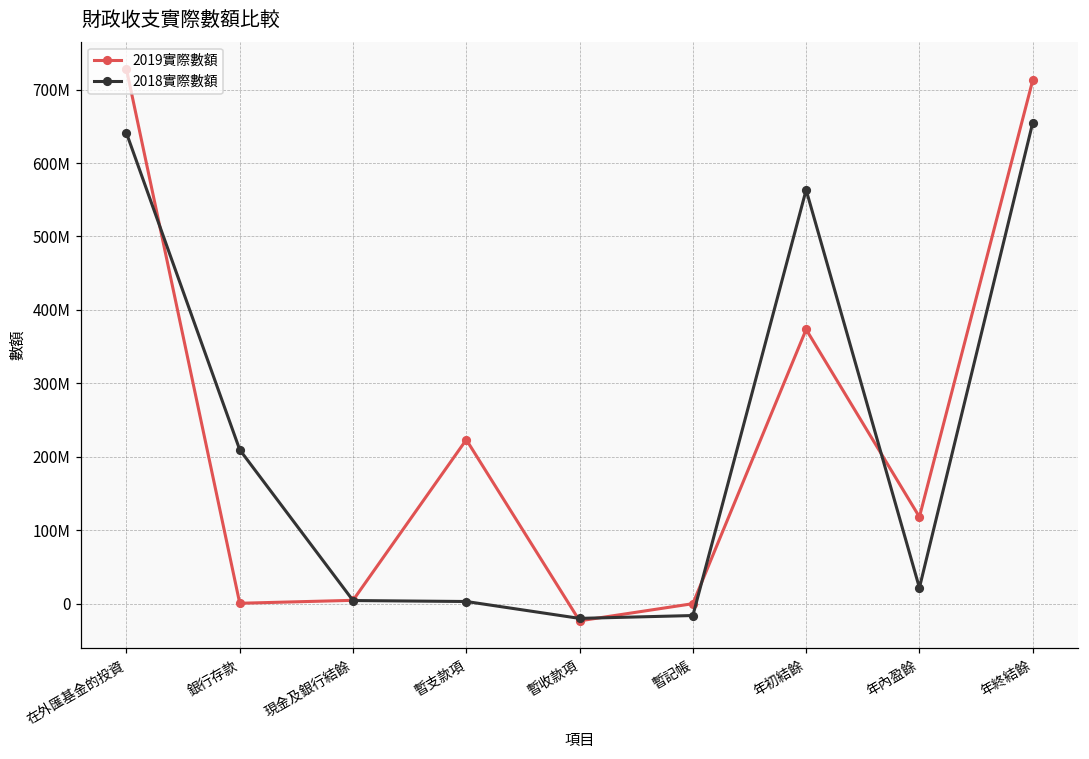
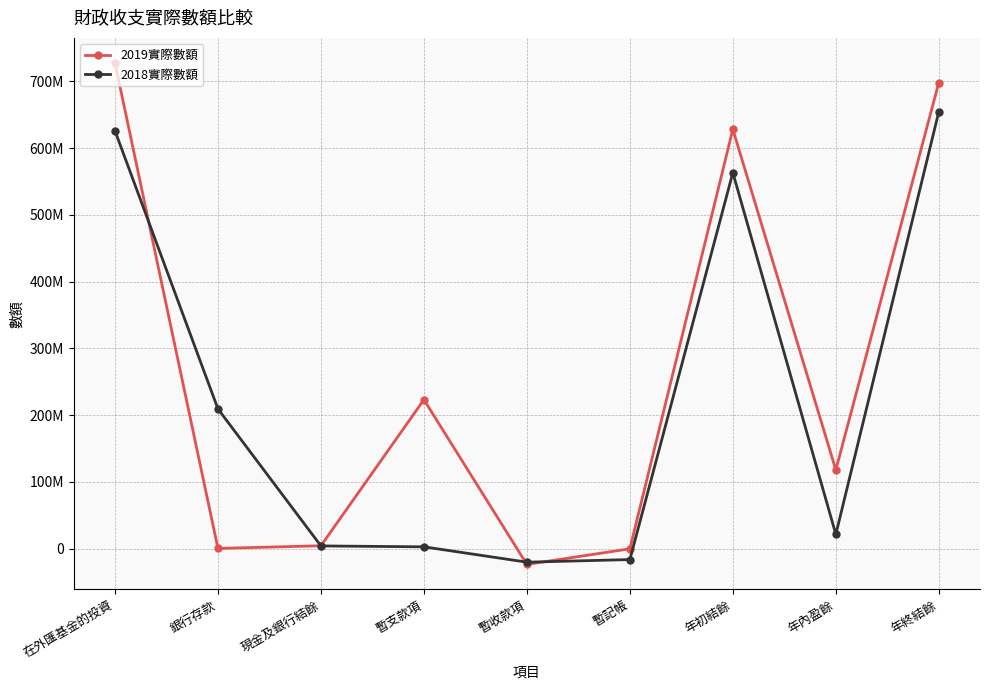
  {
    "2019實際數額": {
      "銀行存款": 0,
      "暫支款項": 220000000,
      "暫記帳": 0,
-     "年初結餘": 370000000,
+     "年初結餘": 630000000,
      "年內盈餘": 120000000,
-     "年終結餘": 710000000
+     "年終結餘": 700000000
    },
    "2018實際數額": {
-     "在外匯基金的投資": 640000000,
+     "在外匯基金的投資": 630000000,
      "銀行存款": 210000000,
      "暫支款項": 0,
      "暫記帳": -20000000,
      "年初結餘": 560000000,
      "年內盈餘": 20000000,
      "年終結餘": 650000000
    }
  }
